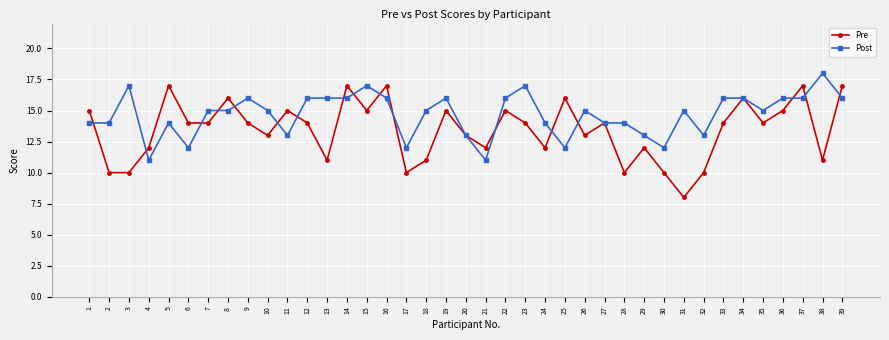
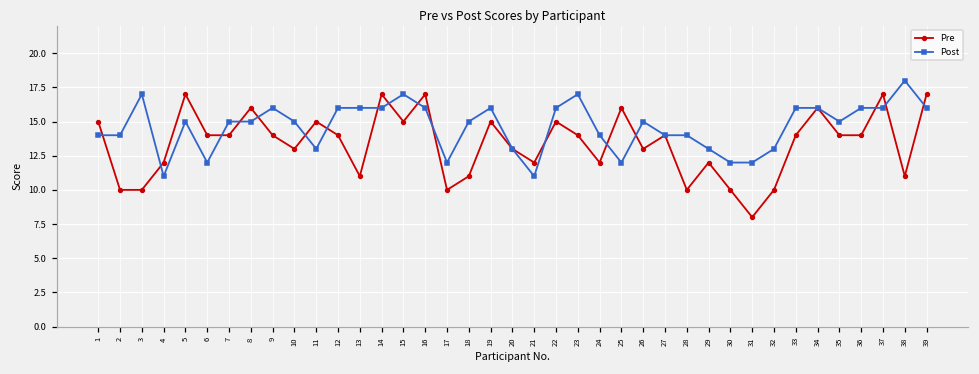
  {
    "Pre": {
      "1": 15,
      "2": 10,
      "3": 10,
      "4": 12,
      "5": 17,
      "6": 14,
      "7": 14,
      "8": 16,
      "9": 14,
      "10": 13,
      "11": 15,
      "12": 14,
      "13": 11,
      "14": 17,
      "15": 15,
      "16": 17,
      "17": 10,
      "18": 11,
      "19": 15,
      "21": 12,
      "22": 15,
      "23": 14,
      "24": 12,
      "25": 16,
      "26": 13,
      "28": 10,
      "29": 12,
      "30": 10,
      "31": 8,
      "32": 10,
      "33": 14,
      "35": 14,
-     "36": 15,
+     "36": 14,
      "37": 17,
      "38": 11,
      "39": 17
    },
    "Post": {
      "1": 14,
      "2": 14,
      "3": 17,
      "4": 11,
-     "5": 14,
+     "5": 15,
      "6": 12,
      "7": 15,
      "8": 15,
      "9": 16,
      "10": 15,
      "11": 13,
      "12": 16,
      "13": 16,
      "14": 16,
      "15": 17,
      "16": 16,
      "17": 12,
      "18": 15,
      "19": 16,
      "21": 11,
      "22": 16,
      "23": 17,
      "24": 14,
      "25": 12,
      "26": 15,
      "28": 14,
      "29": 13,
      "30": 12,
-     "31": 15,
+     "31": 12,
      "32": 13,
      "33": 16,
      "35": 15,
      "36": 16,
      "37": 16,
      "38": 18,
      "39": 16
    }
  }
